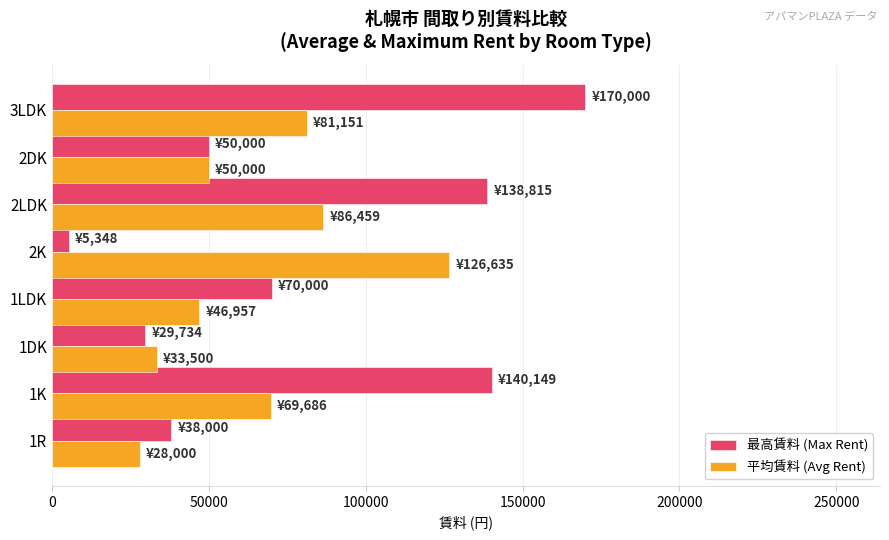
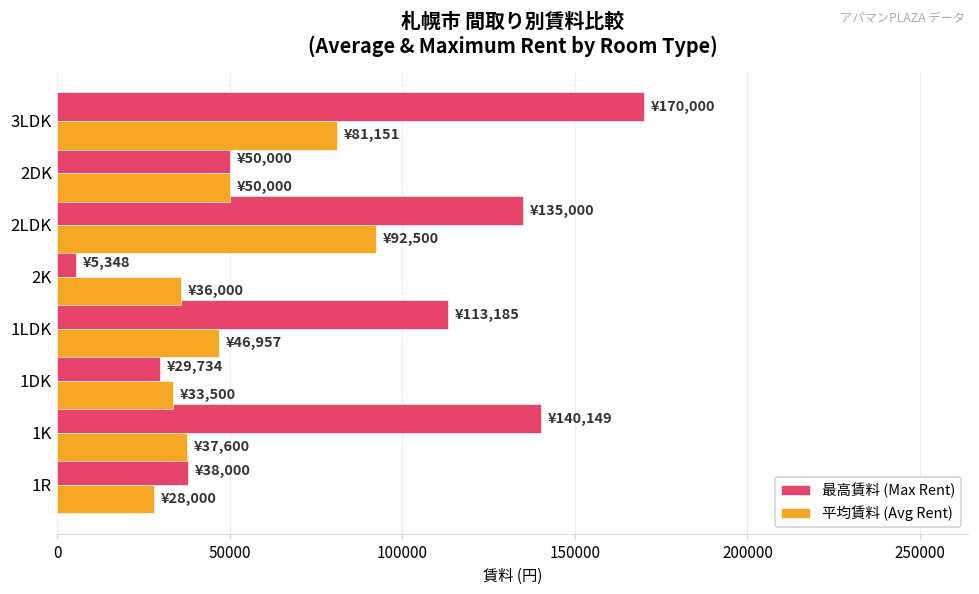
  {
    "最高賃料 (Max Rent)": {
      "3LDK": "¥170,000",
      "2DK": "¥50,000",
-     "2LDK": "¥138,815",
+     "2LDK": "¥135,000",
      "2K": "¥5,348",
-     "1LDK": "¥70,000",
+     "1LDK": "¥113,185",
      "1DK": "¥29,734",
      "1K": "¥140,149",
      "1R": "¥38,000"
    },
    "平均賃料 (Avg Rent)": {
      "3LDK": "¥81,151",
      "2DK": "¥50,000",
-     "2LDK": "¥86,459",
-     "2K": "¥126,635",
+     "2LDK": "¥92,500",
+     "2K": "¥36,000",
      "1LDK": "¥46,957",
      "1DK": "¥33,500",
-     "1K": "¥69,686",
+     "1K": "¥37,600",
      "1R": "¥28,000"
    }
  }
